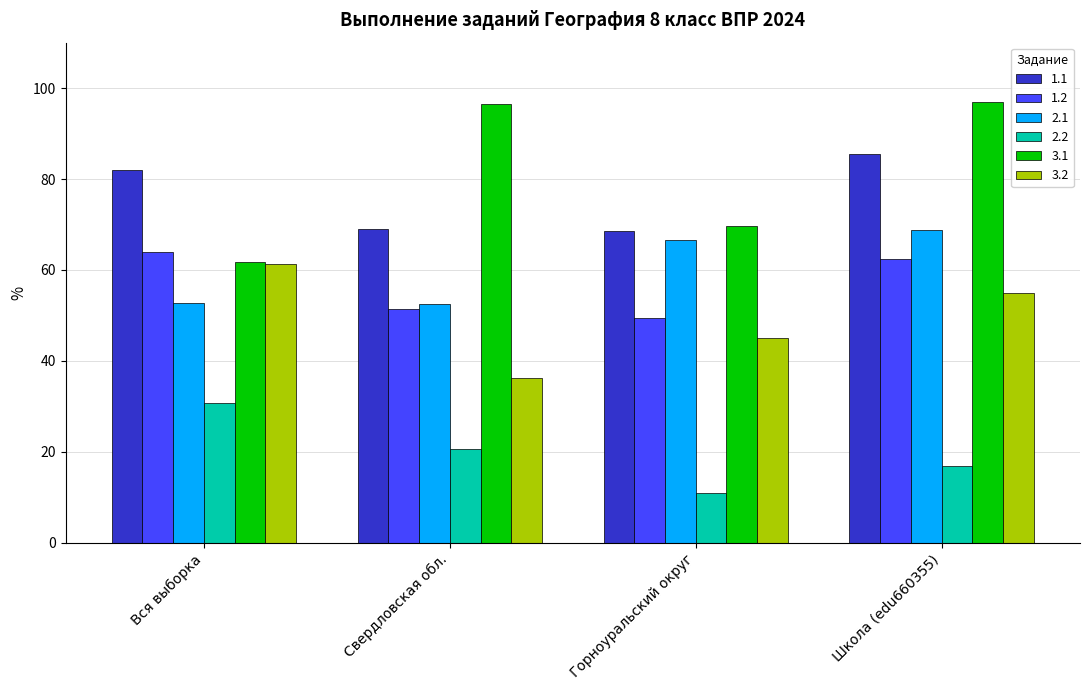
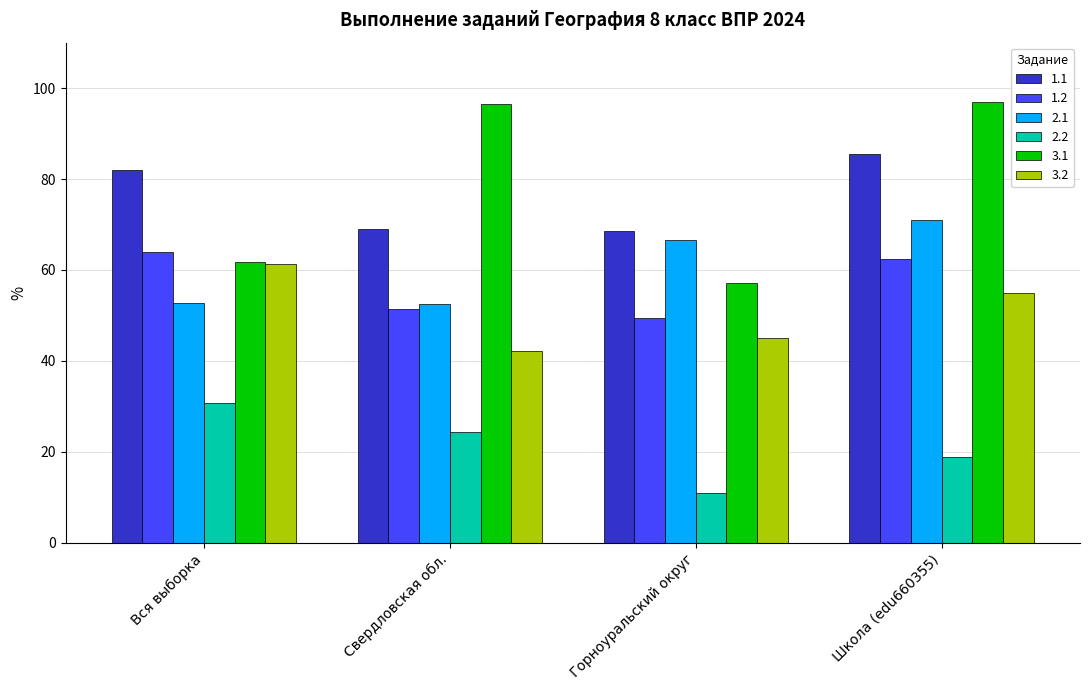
  {
    "2.1": {
      "Вся выборка": 53,
      "Свердловская обл.": 52,
      "Горноуральский округ": 66,
-     "Школа (edu660355)": 69
+     "Школа (edu660355)": 71
    },
    "2.2": {
      "Вся выборка": 31,
-     "Свердловская обл.": 21,
+     "Свердловская обл.": 24,
      "Горноуральский округ": 11,
-     "Школа (edu660355)": 17
+     "Школа (edu660355)": 19
    },
    "3.1": {
      "Вся выборка": 62,
      "Свердловская обл.": 97,
-     "Горноуральский округ": 70,
+     "Горноуральский округ": 57,
      "Школа (edu660355)": 97
    },
    "3.2": {
      "Вся выборка": 61,
-     "Свердловская обл.": 36,
+     "Свердловская обл.": 42,
      "Горноуральский округ": 45,
      "Школа (edu660355)": 55
    }
  }
